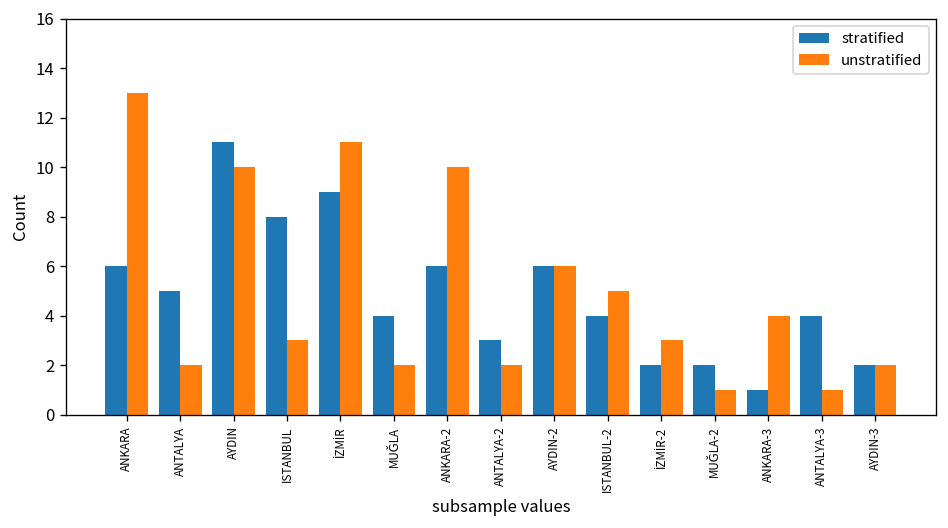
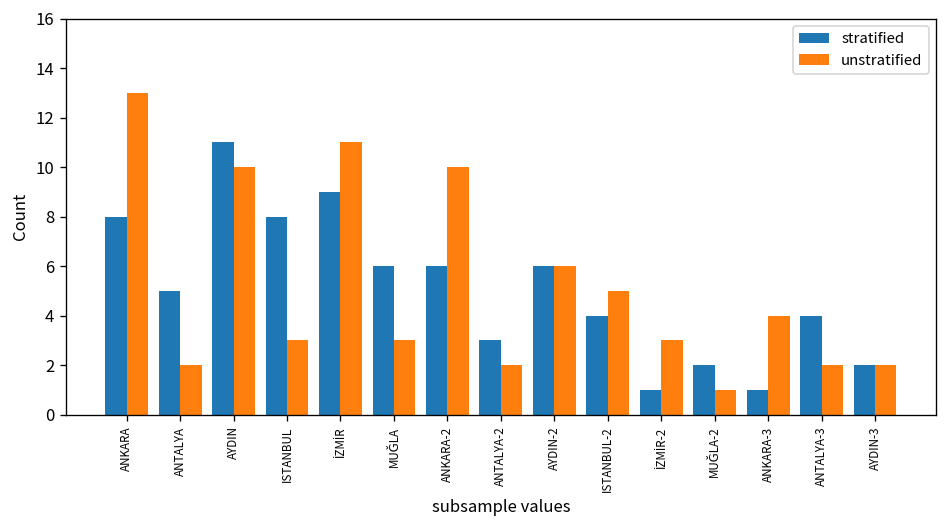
  {
    "stratified": {
-     "ANKARA": 6,
+     "ANKARA": 8,
      "ANTALYA": 5,
      "AYDIN": 11,
      "ISTANBUL": 8,
      "İZMİR": 9,
-     "MUĞLA": 4,
+     "MUĞLA": 6,
      "ANKARA-2": 6,
      "ANTALYA-2": 3,
      "AYDIN-2": 6,
      "ISTANBUL-2": 4,
-     "İZMİR-2": 2,
+     "İZMİR-2": 1,
      "MUĞLA-2": 2,
      "ANKARA-3": 1,
      "ANTALYA-3": 4,
      "AYDIN-3": 2
    },
    "unstratified": {
      "ANKARA": 13,
      "ANTALYA": 2,
      "AYDIN": 10,
      "ISTANBUL": 3,
      "İZMİR": 11,
-     "MUĞLA": 2,
+     "MUĞLA": 3,
      "ANKARA-2": 10,
      "ANTALYA-2": 2,
      "AYDIN-2": 6,
      "ISTANBUL-2": 5,
      "İZMİR-2": 3,
      "MUĞLA-2": 1,
      "ANKARA-3": 4,
-     "ANTALYA-3": 1,
+     "ANTALYA-3": 2,
      "AYDIN-3": 2
    }
  }
